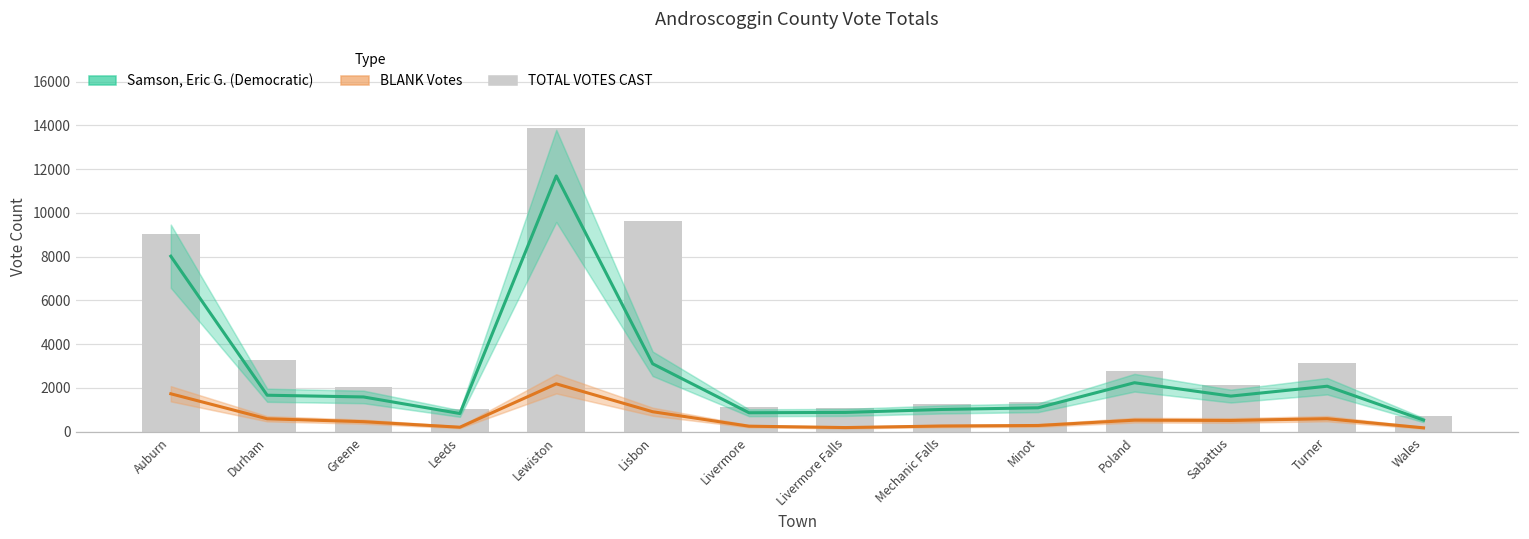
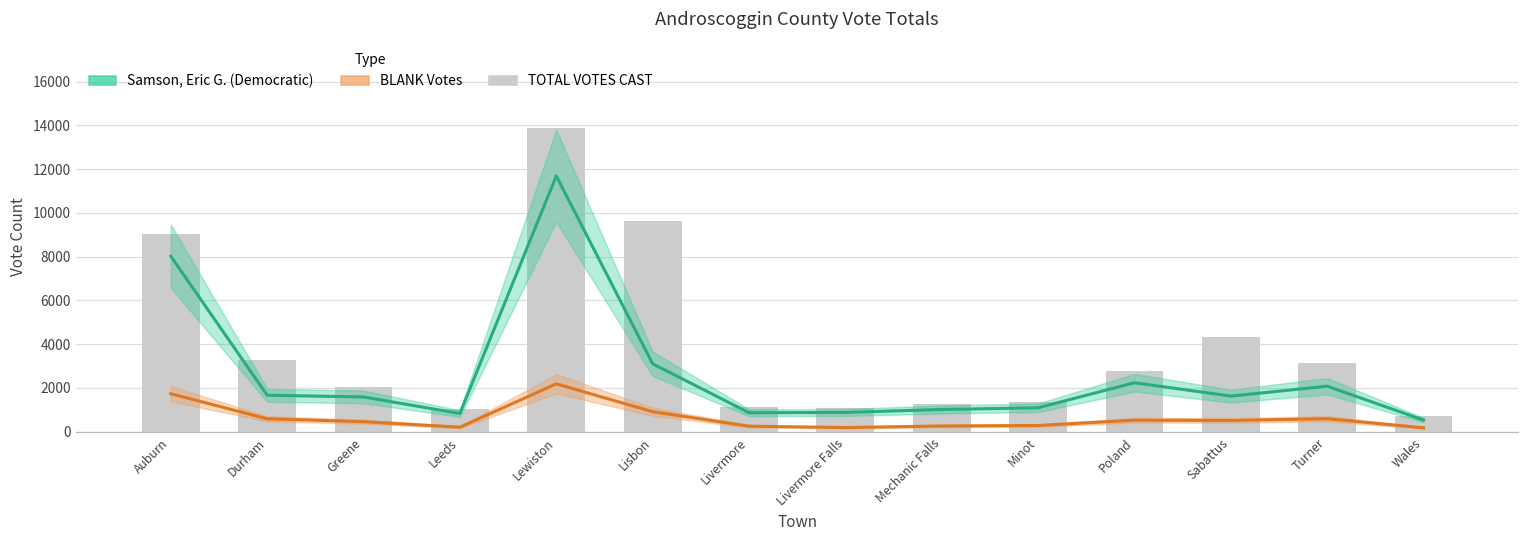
  {
    "TOTAL VOTES CAST": {
      "Auburn": 9000,
      "Durham": 3300,
      "Greene": 2000,
      "Leeds": 1000,
      "Lewiston": 13900,
      "Lisbon": 9600,
      "Livermore": 1100,
      "Livermore Falls": 1100,
      "Mechanic Falls": 1300,
      "Minot": 1400,
      "Poland": 2800,
-     "Sabattus": 2100,
+     "Sabattus": 4300,
      "Turner": 3200,
      "Wales": 700
    }
  }
